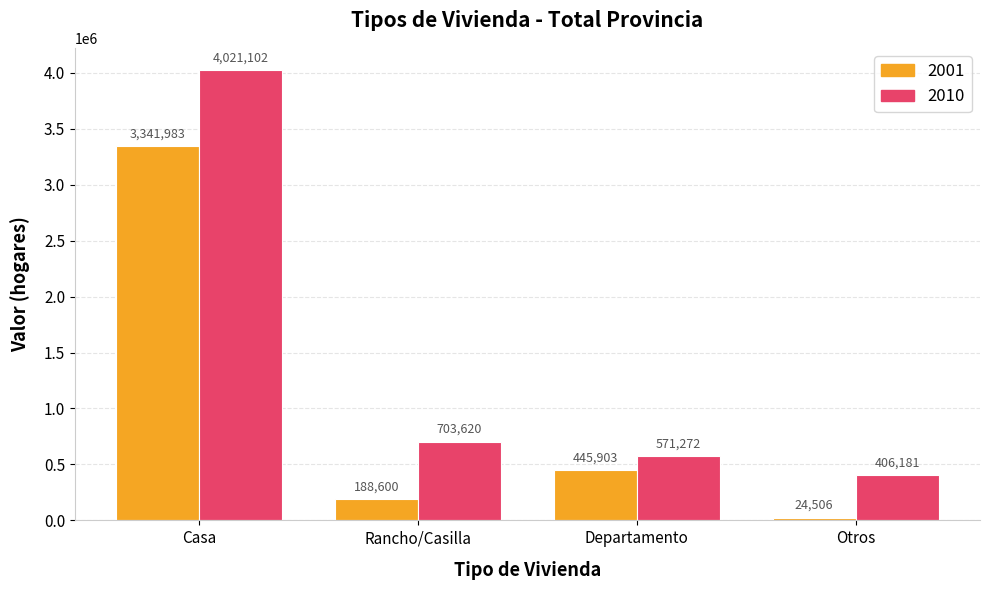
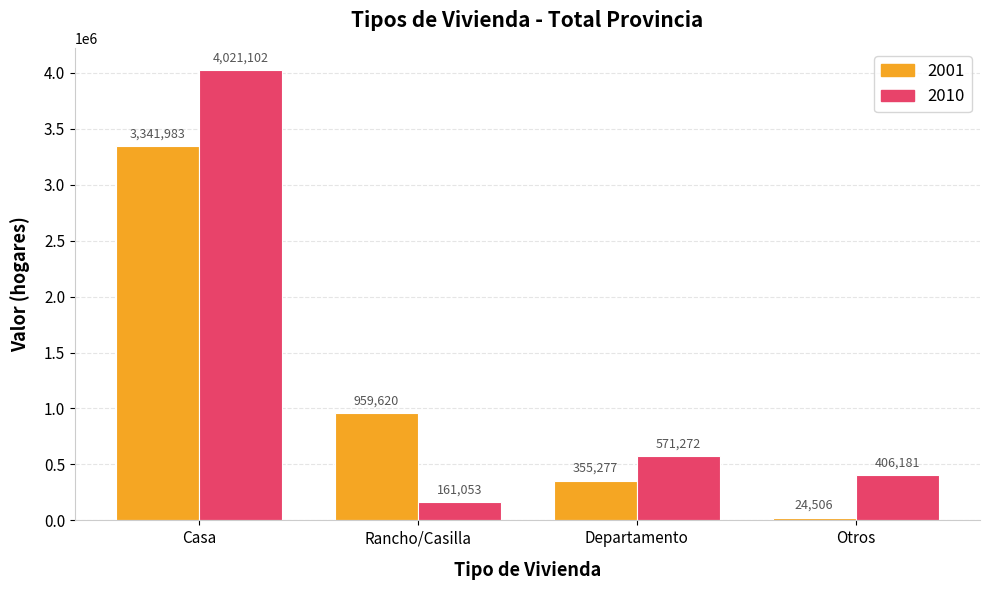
  {
    "2001": {
      "Casa": "3,341,983",
-     "Rancho/Casilla": "188,600",
-     "Departamento": "445,903",
+     "Rancho/Casilla": "959,620",
+     "Departamento": "355,277",
      "Otros": "24,506"
    },
    "2010": {
      "Casa": "4,021,102",
-     "Rancho/Casilla": "703,620",
+     "Rancho/Casilla": "161,053",
      "Departamento": "571,272",
      "Otros": "406,181"
    }
  }
